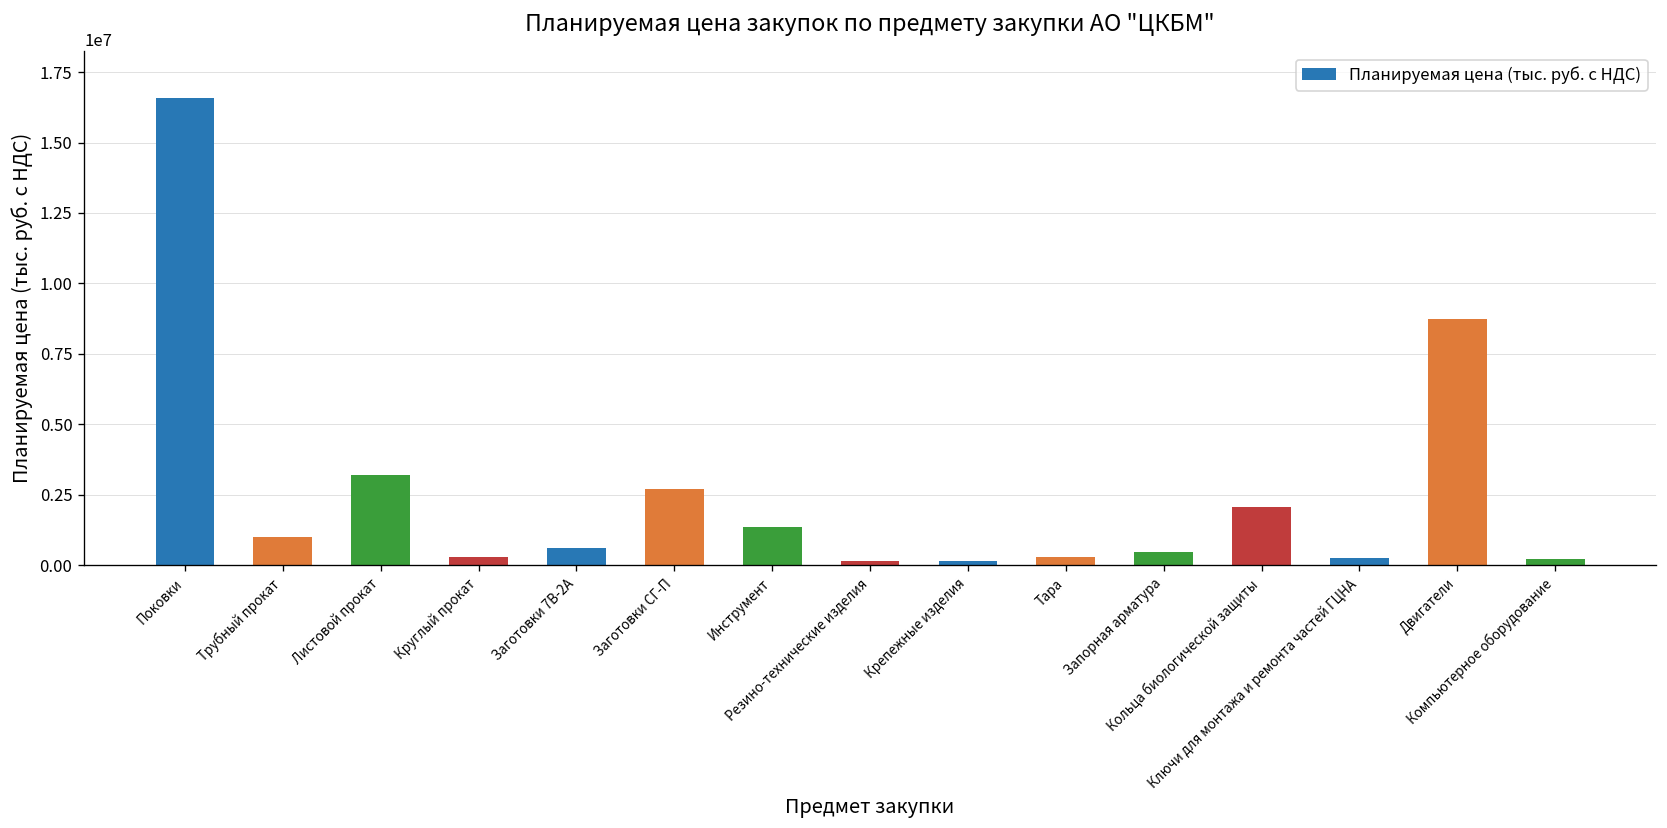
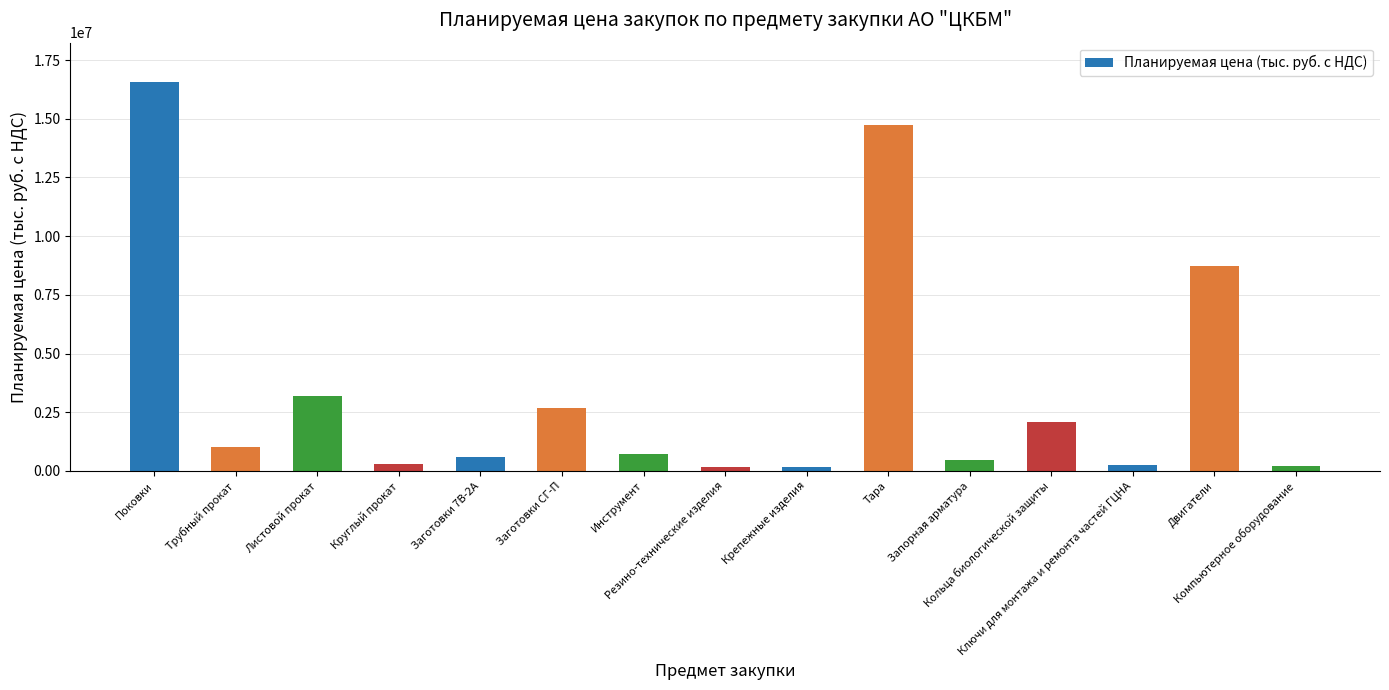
  {
    "Поковки": 16600000,
    "Трубный прокат": 1000000,
    "Листовой прокат": 3200000,
    "Круглый прокат": 300000,
    "Заготовки 7B-2A": 600000,
    "Заготовки СГ-П": 2700000,
-   "Инструмент": 1300000,
+   "Инструмент": 700000,
    "Резино-технические изделия": 200000,
    "Крепежные изделия": 100000,
-   "Тара": 300000,
+   "Тара": 14700000,
    "Запорная арматура": 500000,
    "Кольца биологической защиты": 2100000,
    "Ключи для монтажа и ремонта частей ГЦНА": 300000,
    "Двигатели": 8800000,
    "Компьютерное оборудование": 200000
  }
